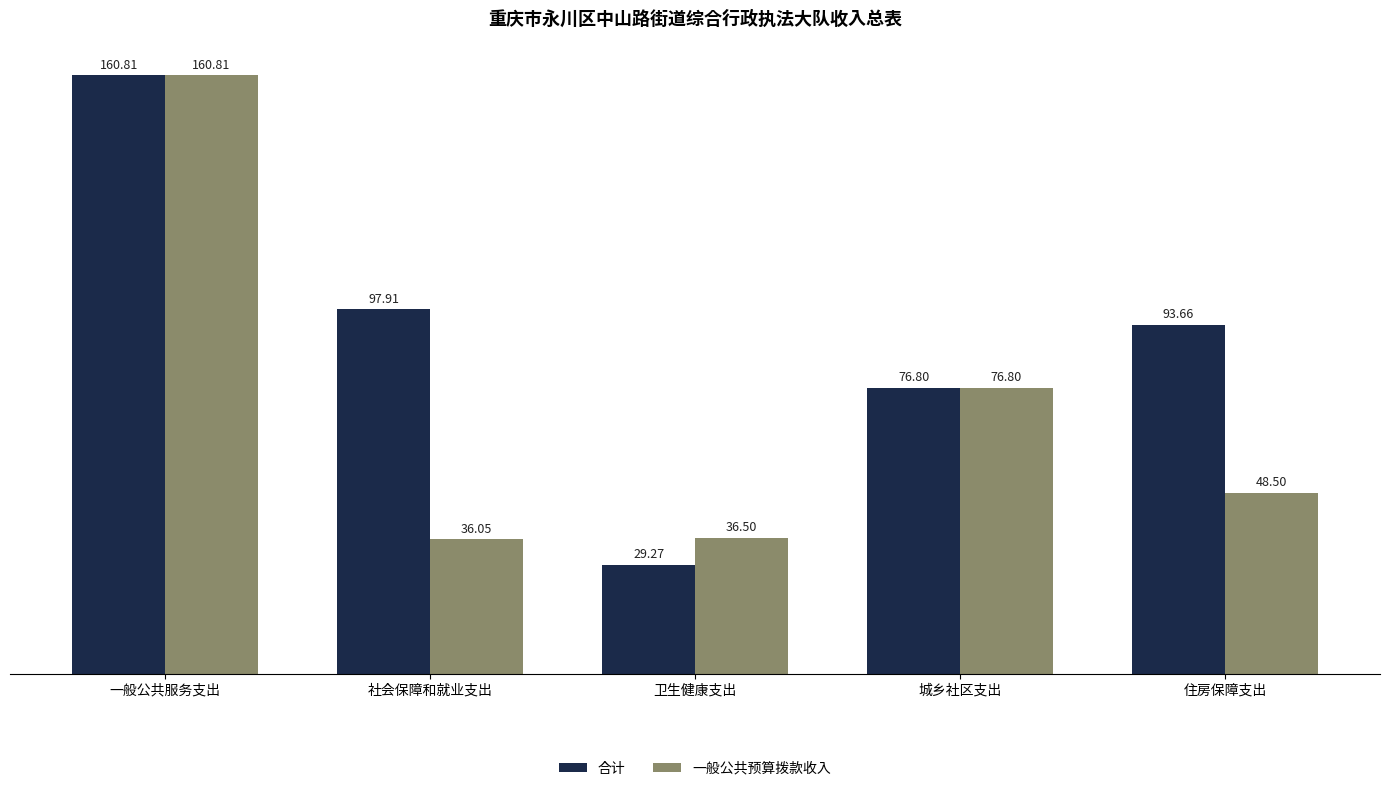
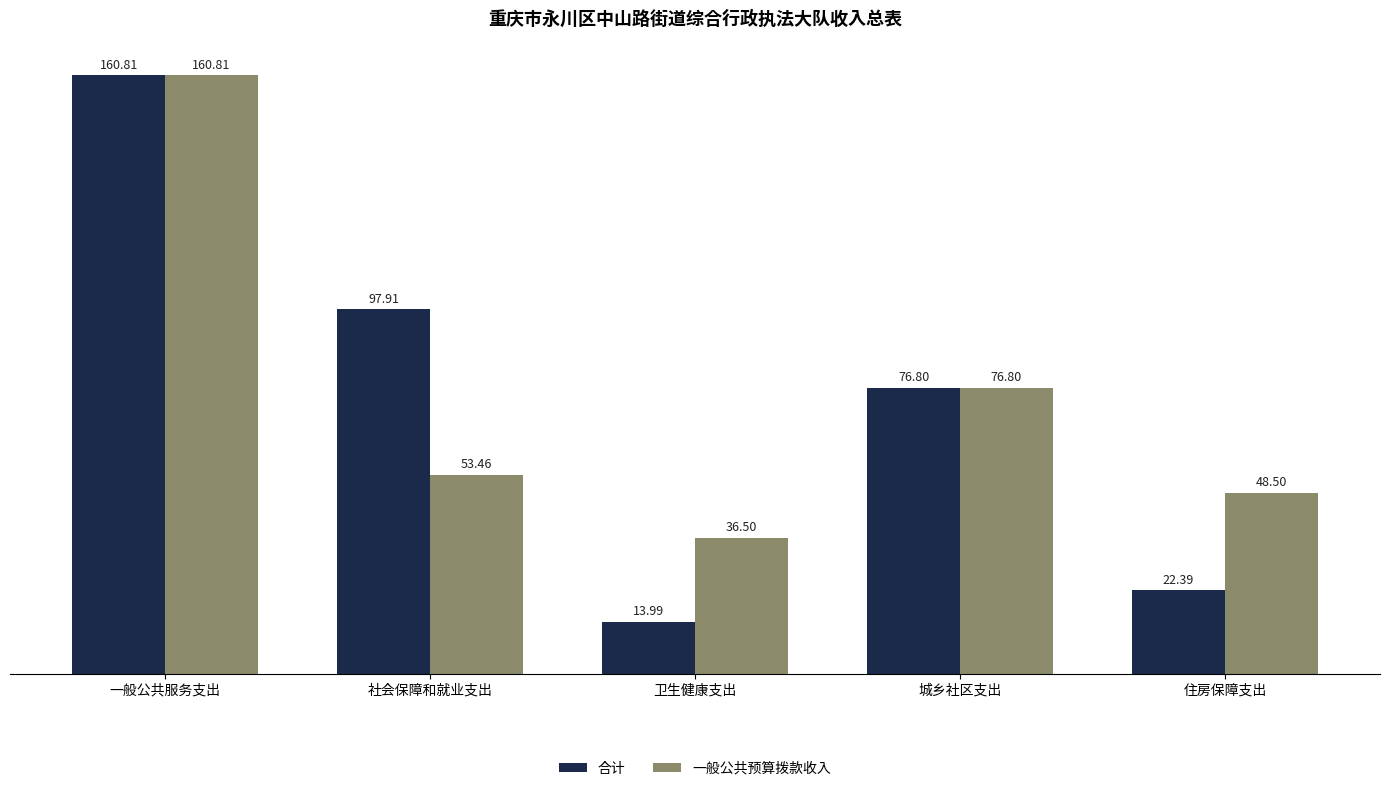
  {
    "合计": {
      "一般公共服务支出": 160.81,
      "社会保障和就业支出": 97.91,
-     "卫生健康支出": 29.27,
+     "卫生健康支出": 13.99,
      "城乡社区支出": 76.80,
-     "住房保障支出": 93.66
+     "住房保障支出": 22.39
    },
    "一般公共预算拨款收入": {
      "一般公共服务支出": 160.81,
-     "社会保障和就业支出": 36.05,
+     "社会保障和就业支出": 53.46,
      "卫生健康支出": 36.50,
      "城乡社区支出": 76.80,
      "住房保障支出": 48.50
    }
  }
